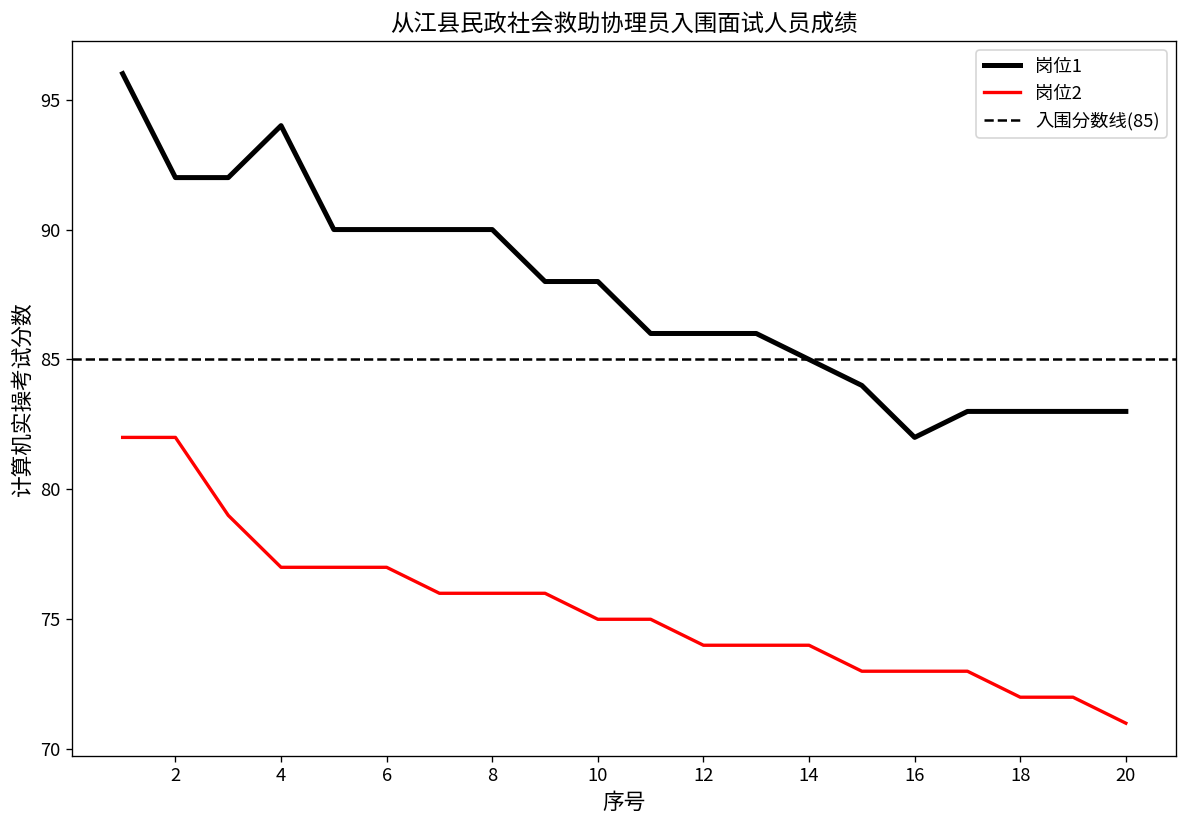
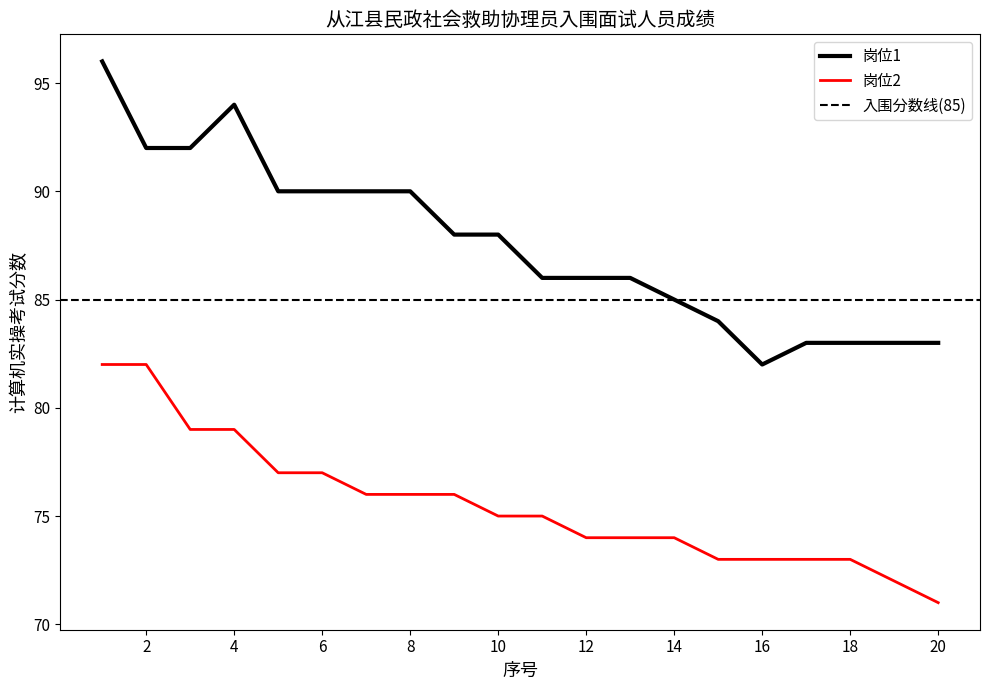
  {
    "岗位1": {
      "2": 92,
      "4": 94,
      "6": 90,
      "8": 90,
      "10": 88,
      "12": 86,
      "14": 85,
      "16": 82,
      "18": 83,
      "20": 83
    },
    "岗位2": {
      "2": 82,
-     "4": 77,
+     "4": 79,
      "6": 77,
      "8": 76,
      "10": 75,
      "12": 74,
      "14": 74,
      "16": 73,
-     "18": 72,
+     "18": 73,
      "20": 71
    }
  }
